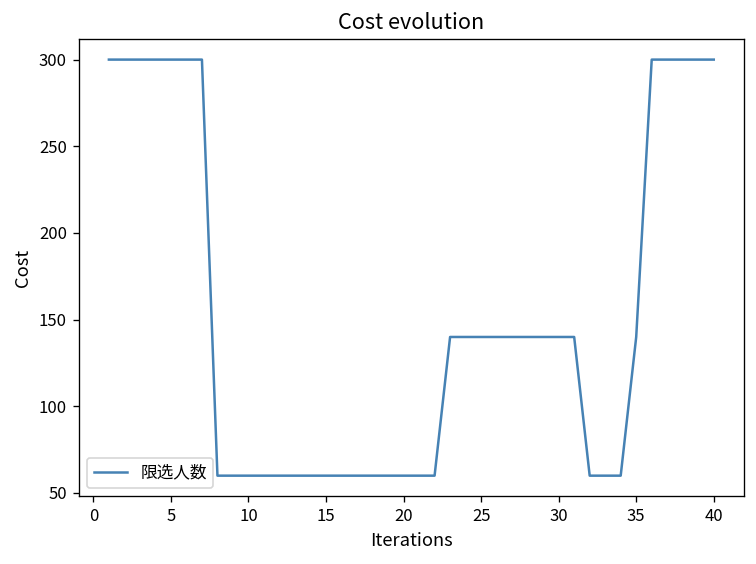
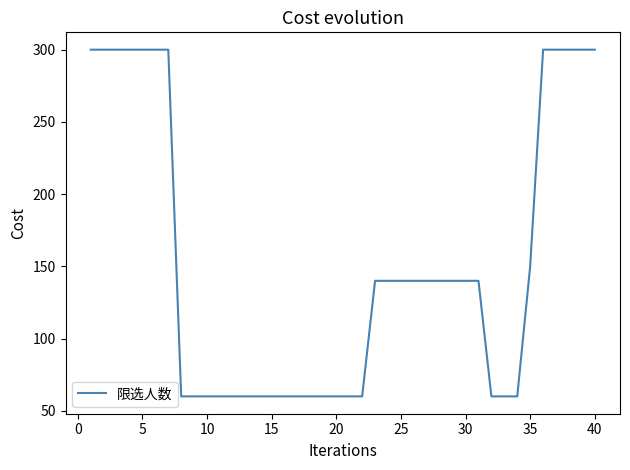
  {
    "5": 300,
    "10": 60,
    "15": 60,
    "20": 60,
-   "35": 140,
+   "35": 150,
    "40": 300
  }
